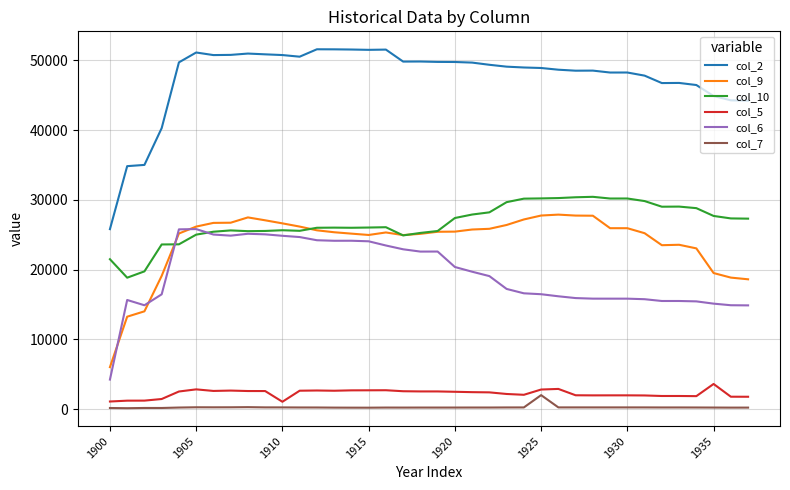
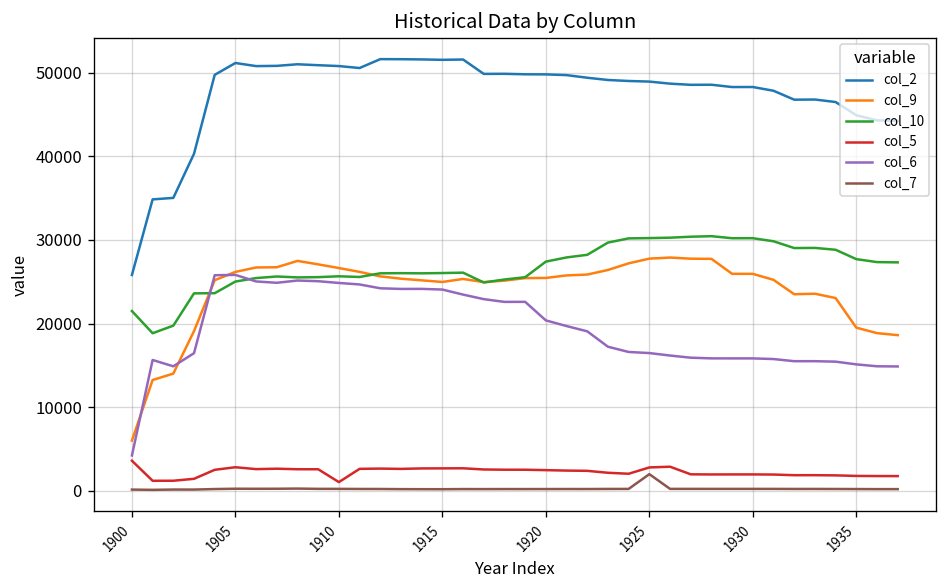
  {
    "col_2": {
      "1900": 26000,
      "1905": 51000,
      "1910": 51000,
      "1915": 52000,
      "1920": 50000,
      "1925": 49000,
      "1930": 48000
    },
    "col_9": {
      "1900": 6000,
      "1910": 27000,
      "1915": 25000,
      "1920": 25000,
      "1925": 28000,
      "1930": 26000,
      "1935": 20000
    },
    "col_10": {
      "1900": 21000,
      "1905": 25000,
      "1910": 26000,
      "1915": 26000,
      "1920": 27000,
      "1925": 30000,
      "1930": 30000,
      "1935": 28000
    },
    "col_5": {
-     "1900": 1000,
+     "1900": 4000,
      "1905": 3000,
      "1910": 1000,
      "1915": 3000,
      "1920": 2000,
      "1925": 3000,
      "1930": 2000,
-     "1935": 4000
+     "1935": 2000
    },
    "col_6": {
      "1900": 4000,
      "1910": 25000,
      "1915": 24000,
      "1920": 20000,
      "1925": 16000,
      "1930": 16000,
      "1935": 15000
    },
    "col_7": {
      "1900": 0,
      "1905": 0,
      "1910": 0,
      "1915": 0,
      "1920": 0,
      "1925": 2000,
      "1930": 0,
      "1935": 0
    }
  }
